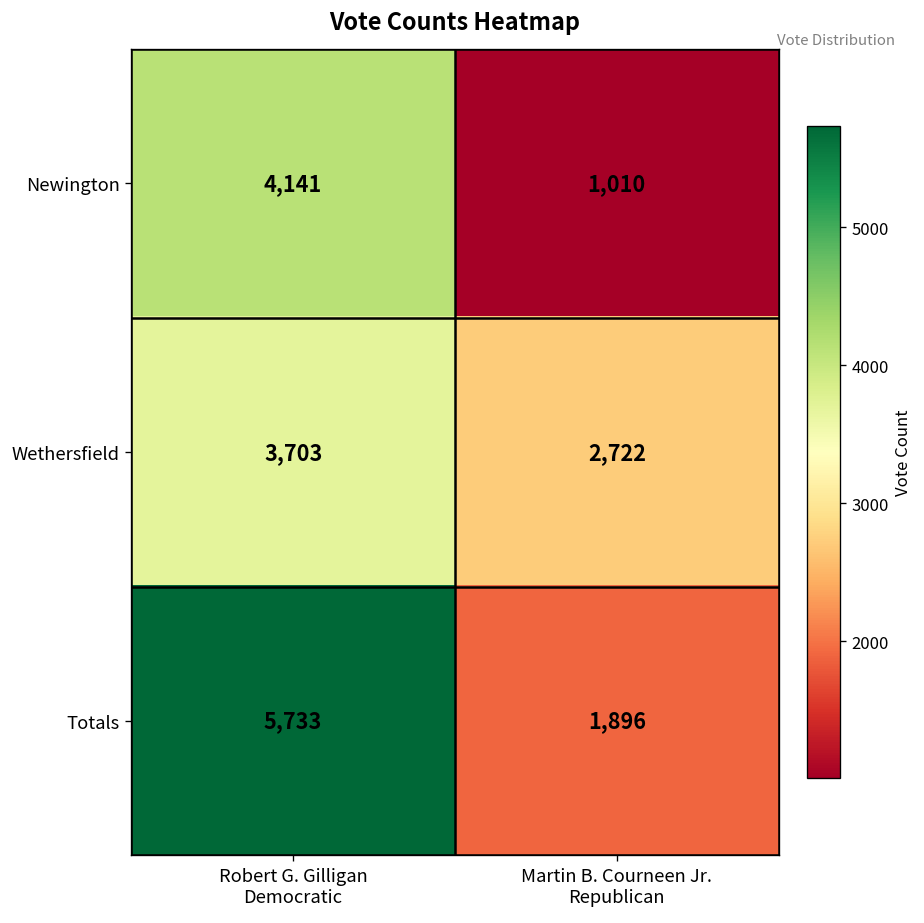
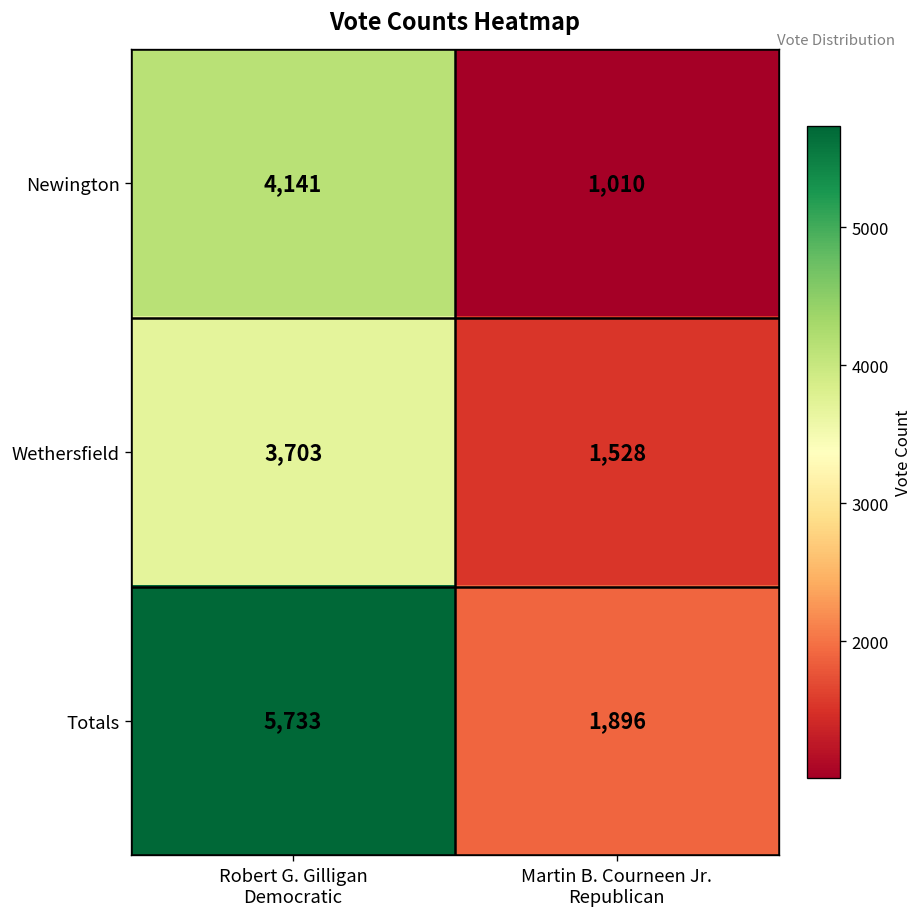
  {
    "Newington": {
      "Robert G. Gilligan Democratic": "4,141",
      "Martin B. Courneen Jr. Republican": "1,010"
    },
    "Wethersfield": {
      "Robert G. Gilligan Democratic": "3,703",
-     "Martin B. Courneen Jr. Republican": "2,722"
+     "Martin B. Courneen Jr. Republican": "1,528"
    },
    "Totals": {
      "Robert G. Gilligan Democratic": "5,733",
      "Martin B. Courneen Jr. Republican": "1,896"
    }
  }
